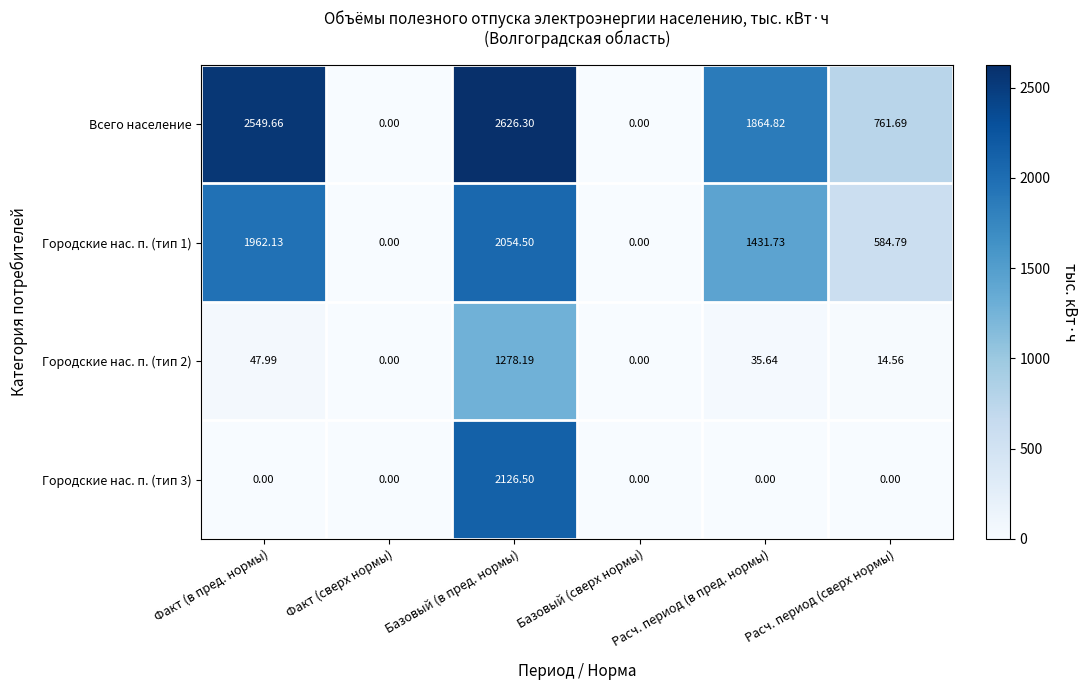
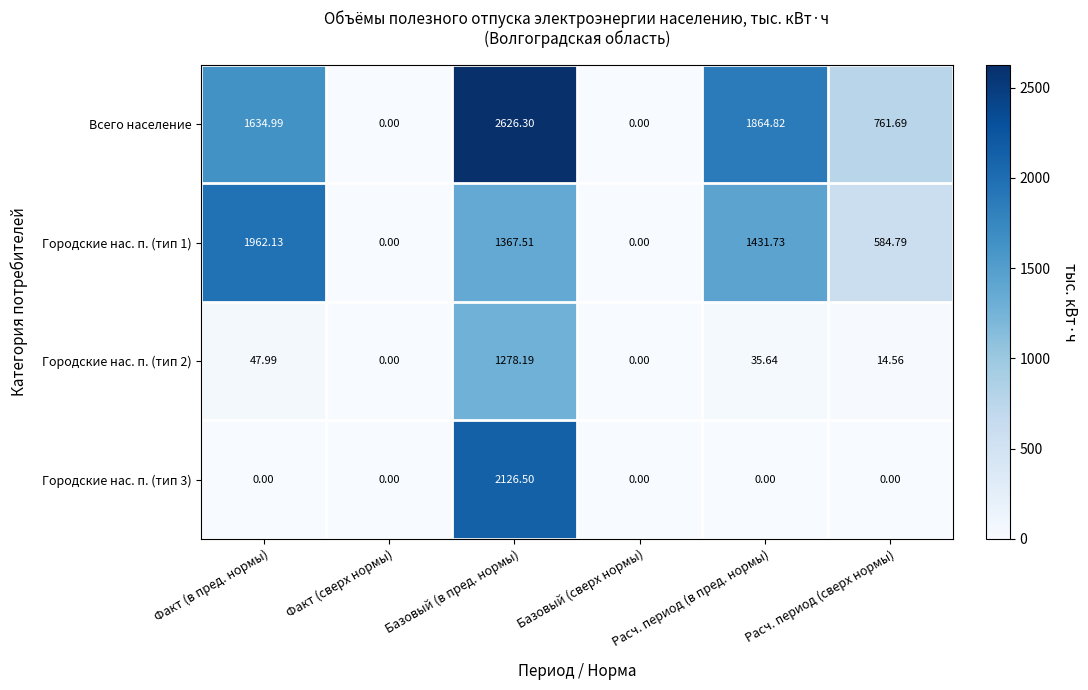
  {
    "Всего население": {
-     "Факт (в пред. нормы)": 2549.66,
+     "Факт (в пред. нормы)": 1634.99,
      "Факт (сверх нормы)": 0.00,
      "Базовый (в пред. нормы)": 2626.30,
      "Базовый (сверх нормы)": 0.00,
      "Расч. период (в пред. нормы)": 1864.82,
      "Расч. период (сверх нормы)": 761.69
    },
    "Городские нас. п. (тип 1)": {
      "Факт (в пред. нормы)": 1962.13,
      "Факт (сверх нормы)": 0.00,
-     "Базовый (в пред. нормы)": 2054.50,
+     "Базовый (в пред. нормы)": 1367.51,
      "Базовый (сверх нормы)": 0.00,
      "Расч. период (в пред. нормы)": 1431.73,
      "Расч. период (сверх нормы)": 584.79
    },
    "Городские нас. п. (тип 2)": {
      "Факт (в пред. нормы)": 47.99,
      "Факт (сверх нормы)": 0.00,
      "Базовый (в пред. нормы)": 1278.19,
      "Базовый (сверх нормы)": 0.00,
      "Расч. период (в пред. нормы)": 35.64,
      "Расч. период (сверх нормы)": 14.56
    },
    "Городские нас. п. (тип 3)": {
      "Факт (в пред. нормы)": 0.00,
      "Факт (сверх нормы)": 0.00,
      "Базовый (в пред. нормы)": 2126.50,
      "Базовый (сверх нормы)": 0.00,
      "Расч. период (в пред. нормы)": 0.00,
      "Расч. период (сверх нормы)": 0.00
    }
  }
